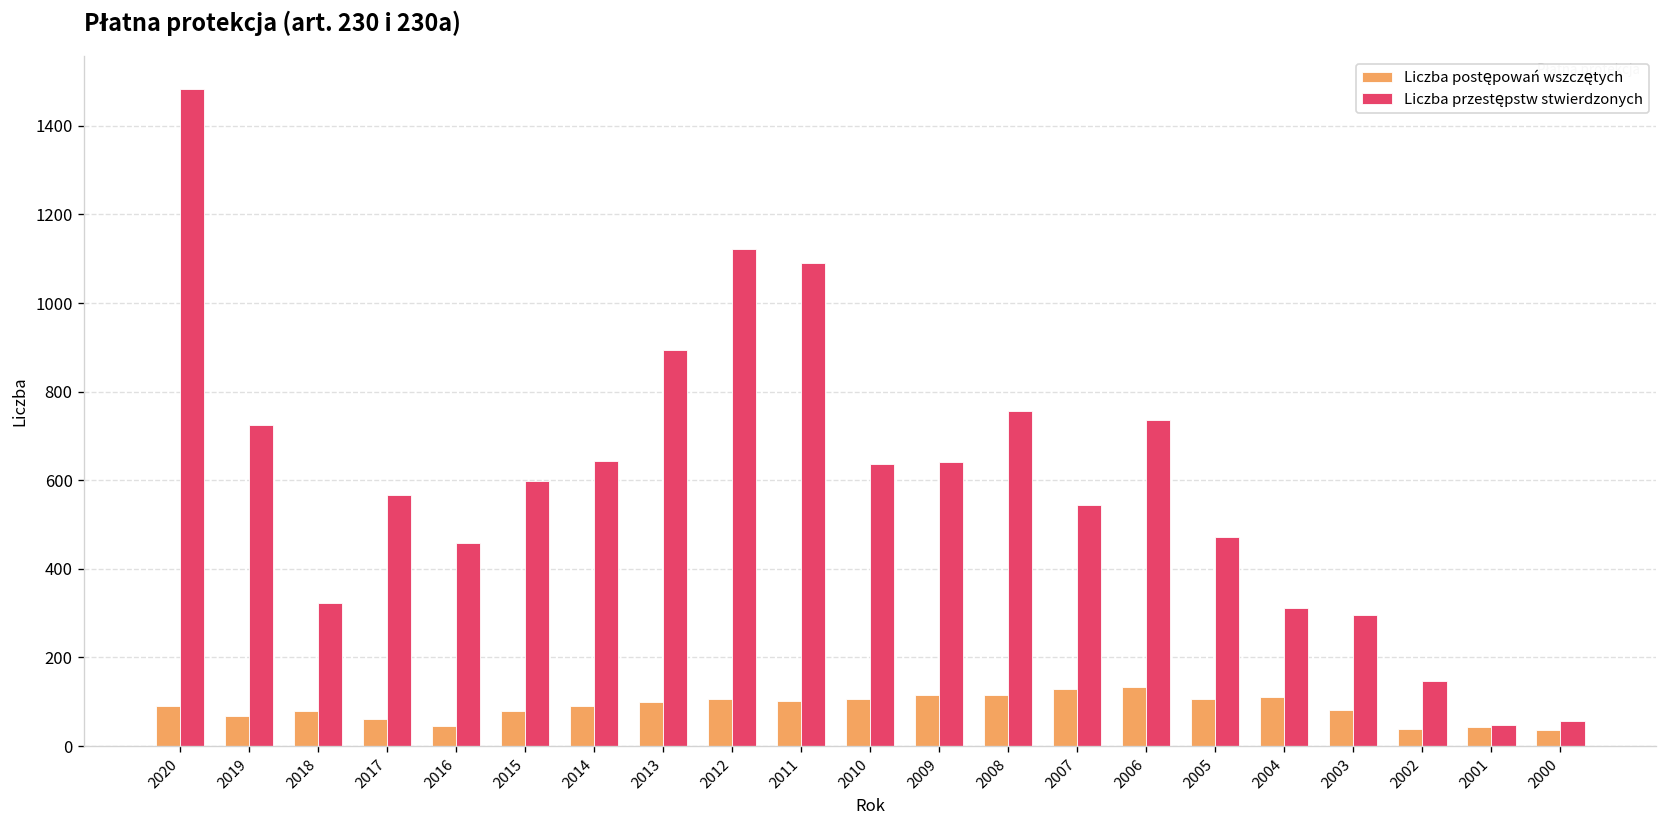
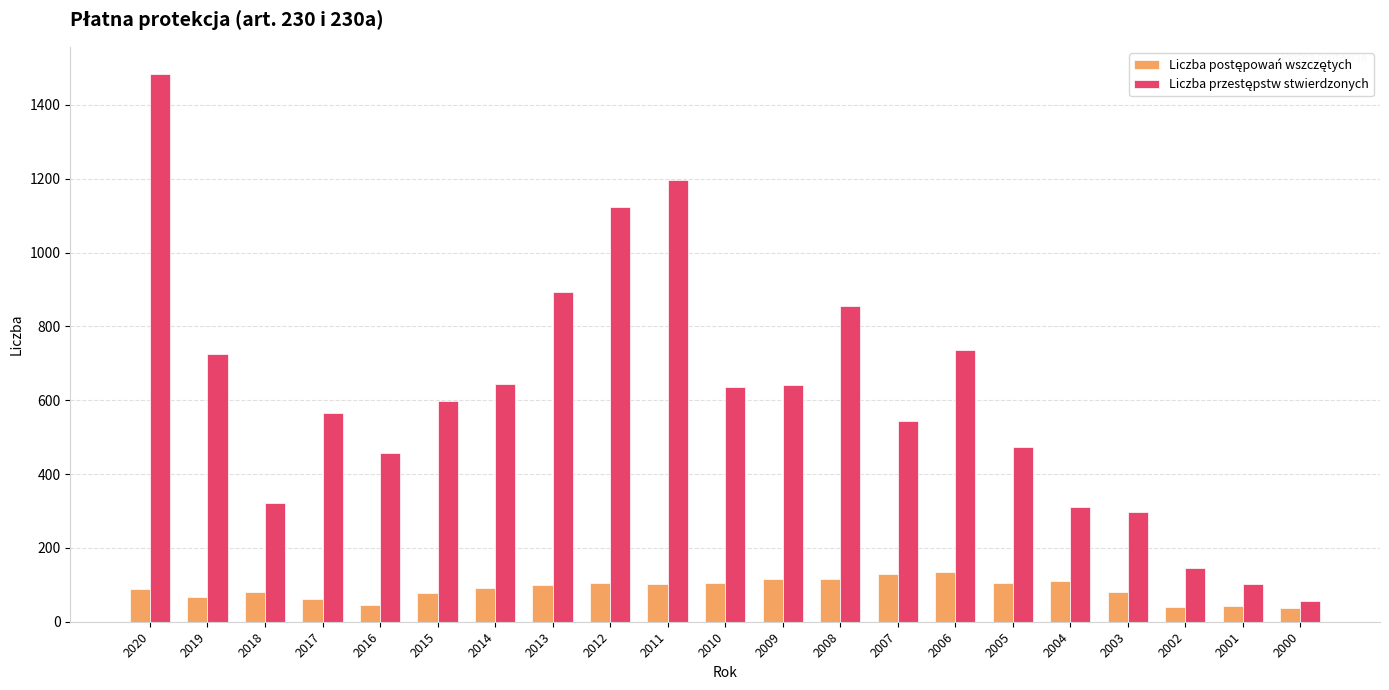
  {
    "Liczba postępowań wszczętych": {
      "2020": 90,
      "2019": 70,
      "2018": 80,
      "2017": 60,
      "2016": 50,
      "2015": 80,
      "2014": 90,
      "2013": 100,
      "2012": 110,
      "2011": 100,
      "2010": 110,
      "2009": 120,
      "2008": 120,
      "2007": 130,
      "2006": 130,
      "2005": 110,
      "2004": 110,
      "2003": 80,
      "2002": 40,
      "2001": 40,
      "2000": 40
    },
    "Liczba przestępstw stwierdzonych": {
      "2020": 1480,
      "2019": 720,
      "2018": 320,
      "2017": 570,
      "2016": 460,
      "2015": 600,
      "2014": 640,
      "2013": 890,
      "2012": 1120,
-     "2011": 1090,
+     "2011": 1200,
      "2010": 640,
      "2009": 640,
-     "2008": 760,
+     "2008": 860,
      "2007": 540,
      "2006": 740,
      "2005": 470,
      "2004": 310,
      "2003": 300,
      "2002": 150,
-     "2001": 50,
+     "2001": 100,
      "2000": 60
    }
  }
